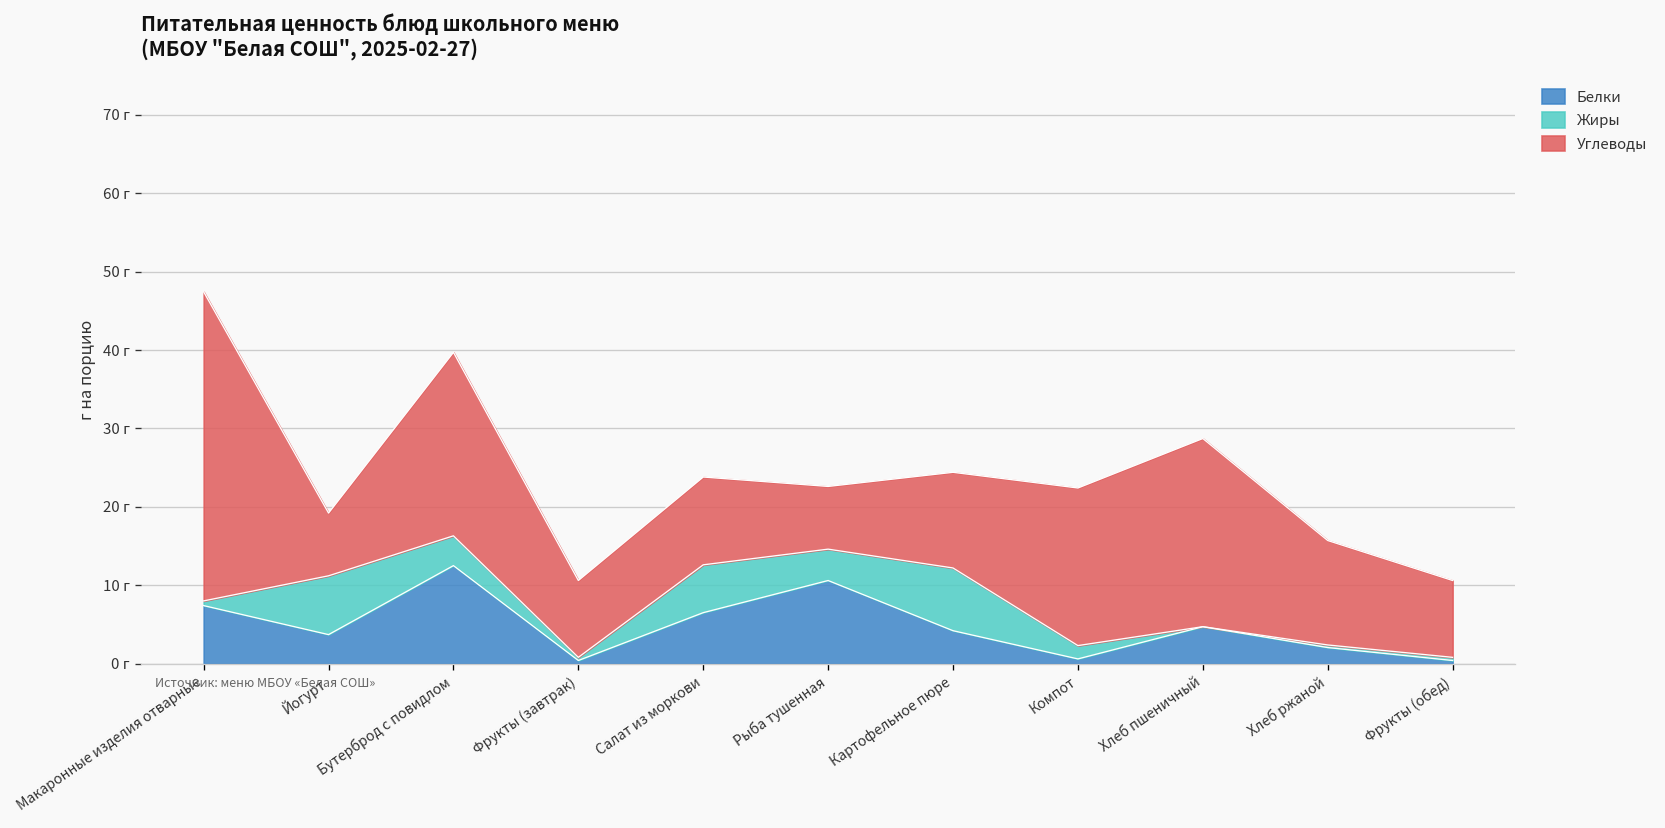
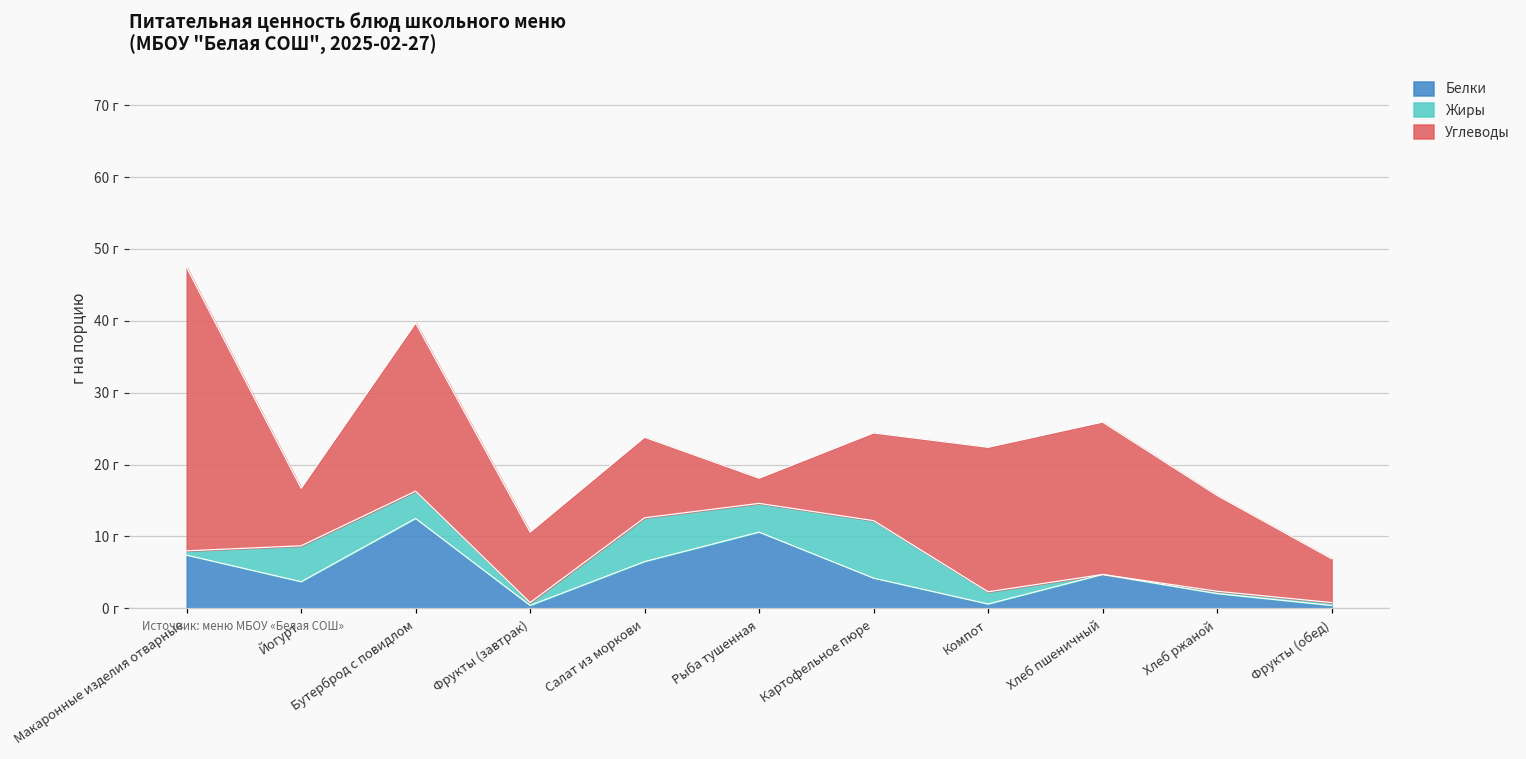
  {
    "Белки": {
      "Макаронные изделия отварные": "7 г",
      "Йогурт": "4 г",
      "Бутерброд с повидлом": "13 г",
      "Фрукты (завтрак)": "0 г",
      "Салат из моркови": "7 г",
      "Рыба тушенная": "11 г",
      "Картофельное пюре": "4 г",
      "Компот": "1 г",
      "Фрукты (обед)": "0 г"
    },
    "Жиры": {
      "Макаронные изделия отварные": "1 г",
-     "Йогурт": "7 г",
+     "Йогурт": "5 г",
      "Бутерброд с повидлом": "4 г",
      "Фрукты (завтрак)": "0 г",
      "Салат из моркови": "6 г",
      "Рыба тушенная": "4 г",
      "Картофельное пюре": "8 г",
      "Компот": "2 г",
      "Фрукты (обед)": "0 г"
    },
    "Углеводы": {
      "Макаронные изделия отварные": "39 г",
      "Йогурт": "8 г",
      "Бутерброд с повидлом": "23 г",
      "Фрукты (завтрак)": "10 г",
      "Салат из моркови": "11 г",
-     "Рыба тушенная": "8 г",
+     "Рыба тушенная": "4 г",
      "Картофельное пюре": "12 г",
      "Компот": "20 г",
-     "Хлеб пшеничный": "24 г",
+     "Хлеб пшеничный": "21 г",
      "Хлеб ржаной": "13 г",
-     "Фрукты (обед)": "10 г"
+     "Фрукты (обед)": "6 г"
    }
  }
